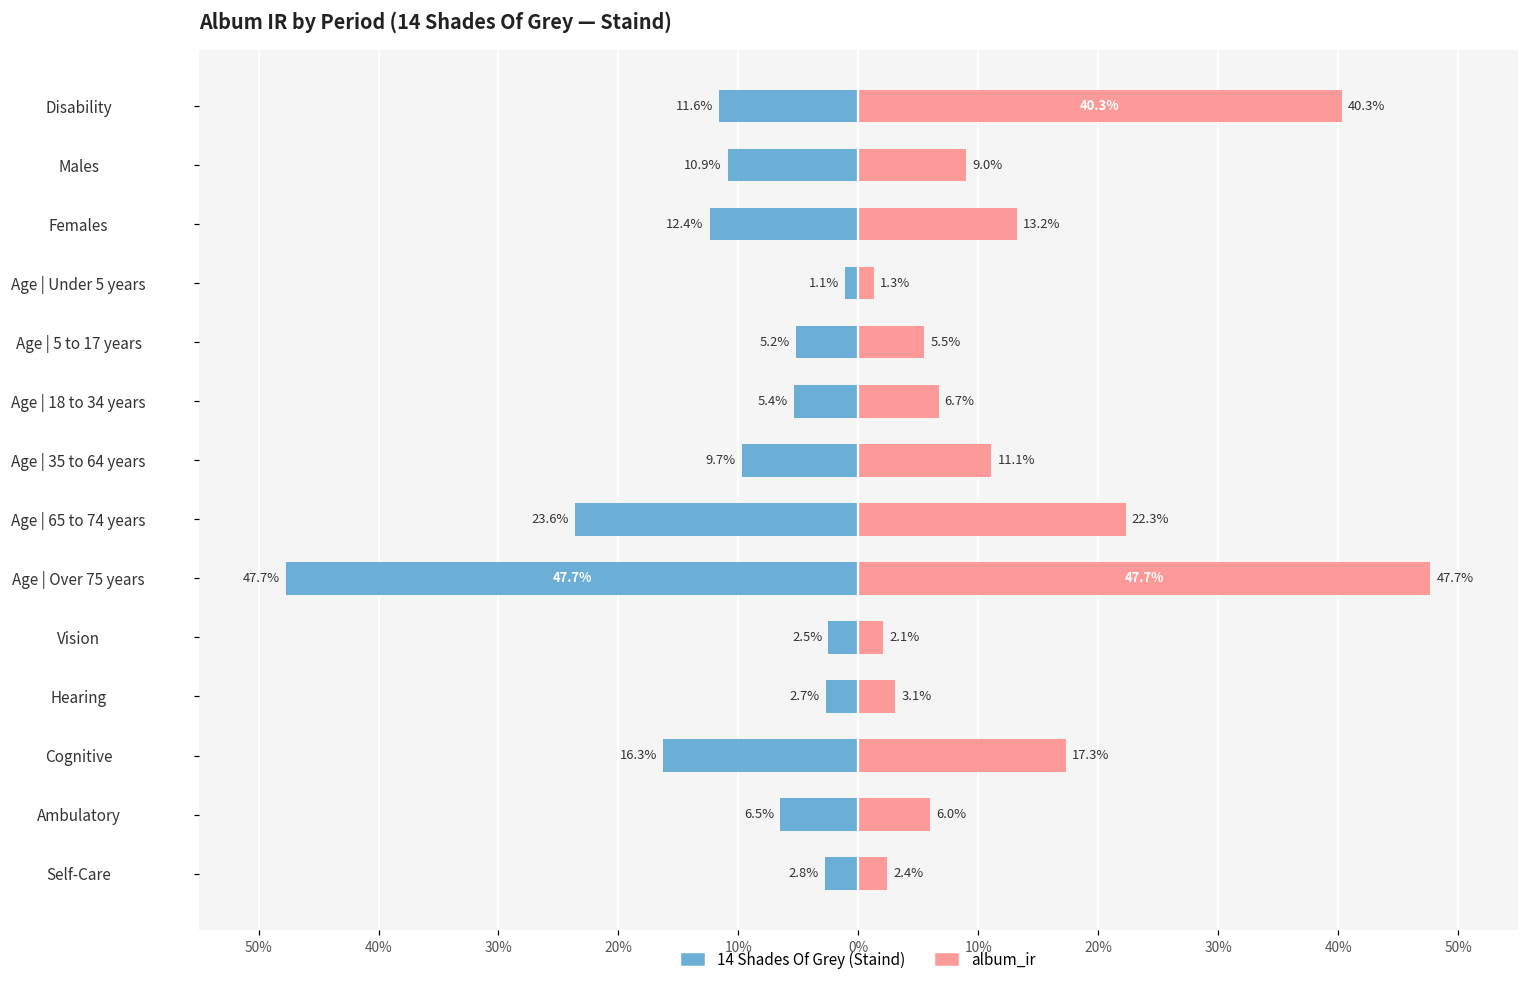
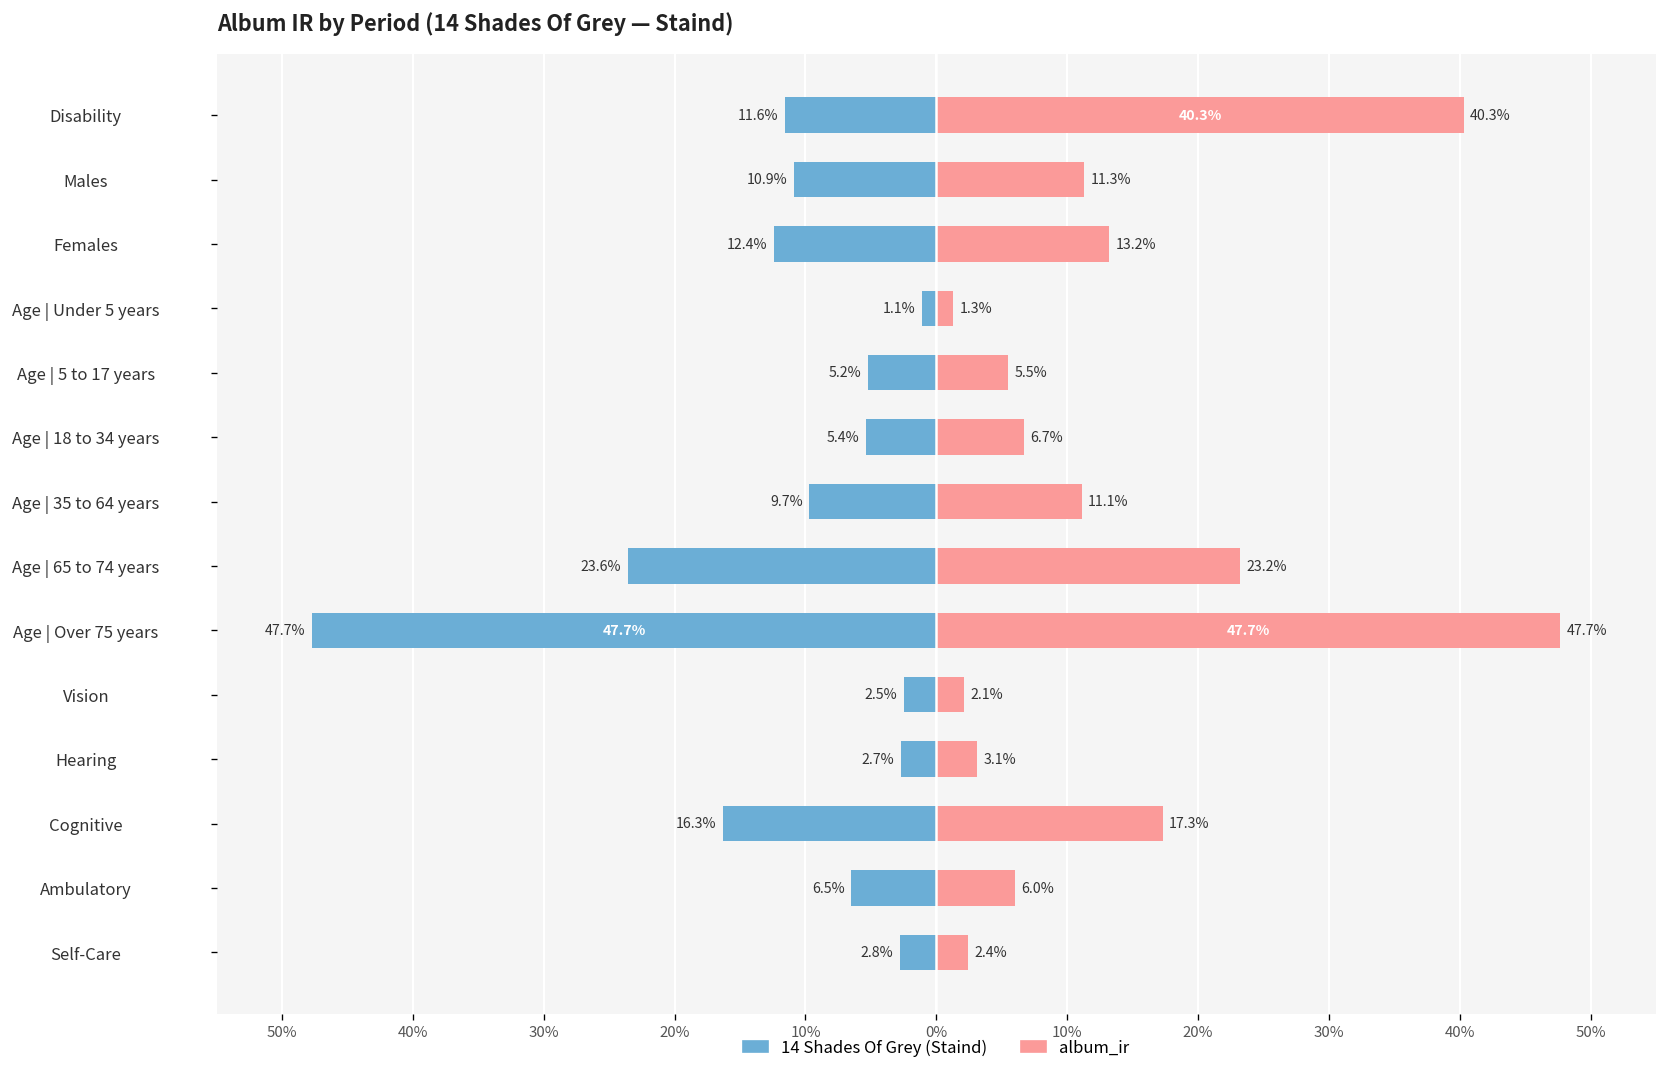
  {
    "album_ir": {
      "Disability": "40.3%",
-     "Males": "9.0%",
+     "Males": "11.3%",
      "Females": "13.2%",
      "Age | Under 5 years": "1.3%",
      "Age | 5 to 17 years": "5.5%",
      "Age | 18 to 34 years": "6.7%",
      "Age | 35 to 64 years": "11.1%",
-     "Age | 65 to 74 years": "22.3%",
+     "Age | 65 to 74 years": "23.2%",
      "Age | Over 75 years": "47.7%",
      "Vision": "2.1%",
      "Hearing": "3.1%",
      "Cognitive": "17.3%",
      "Ambulatory": "6.0%",
      "Self-Care": "2.4%"
    }
  }
